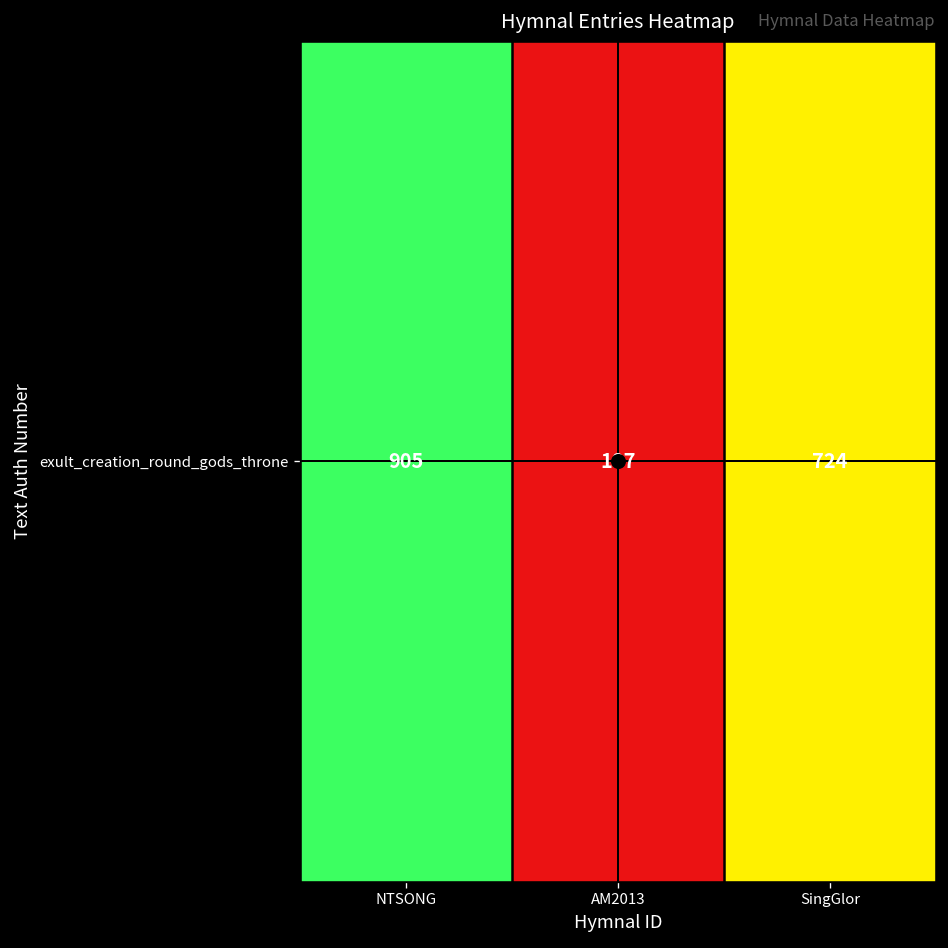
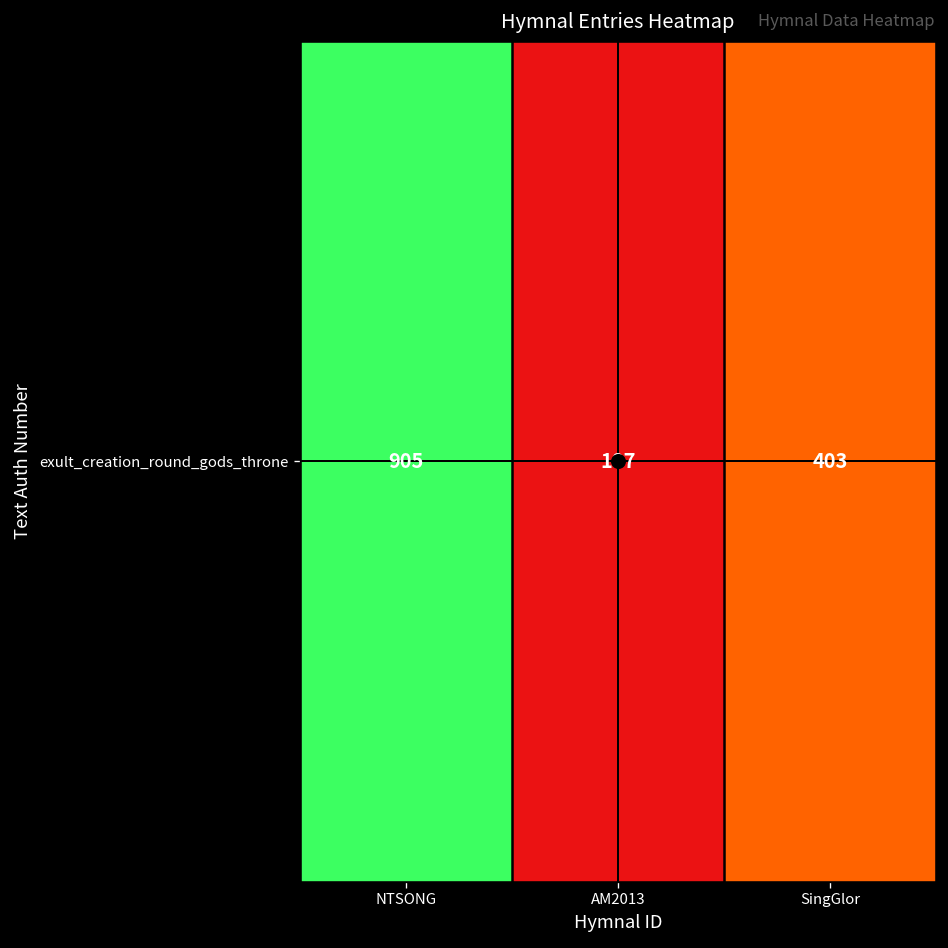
  {
    "exult_creation_round_gods_throne": {
      "NTSONG": 905,
-     "SingGlor": 724
+     "SingGlor": 403
    }
  }
